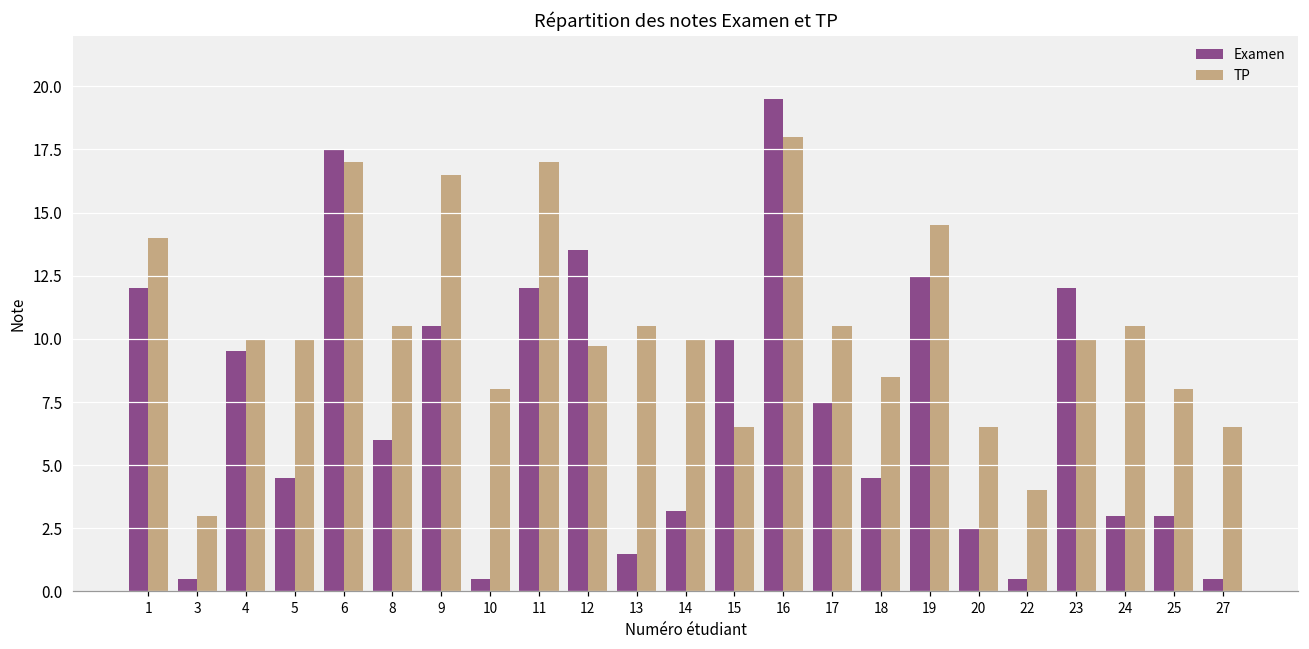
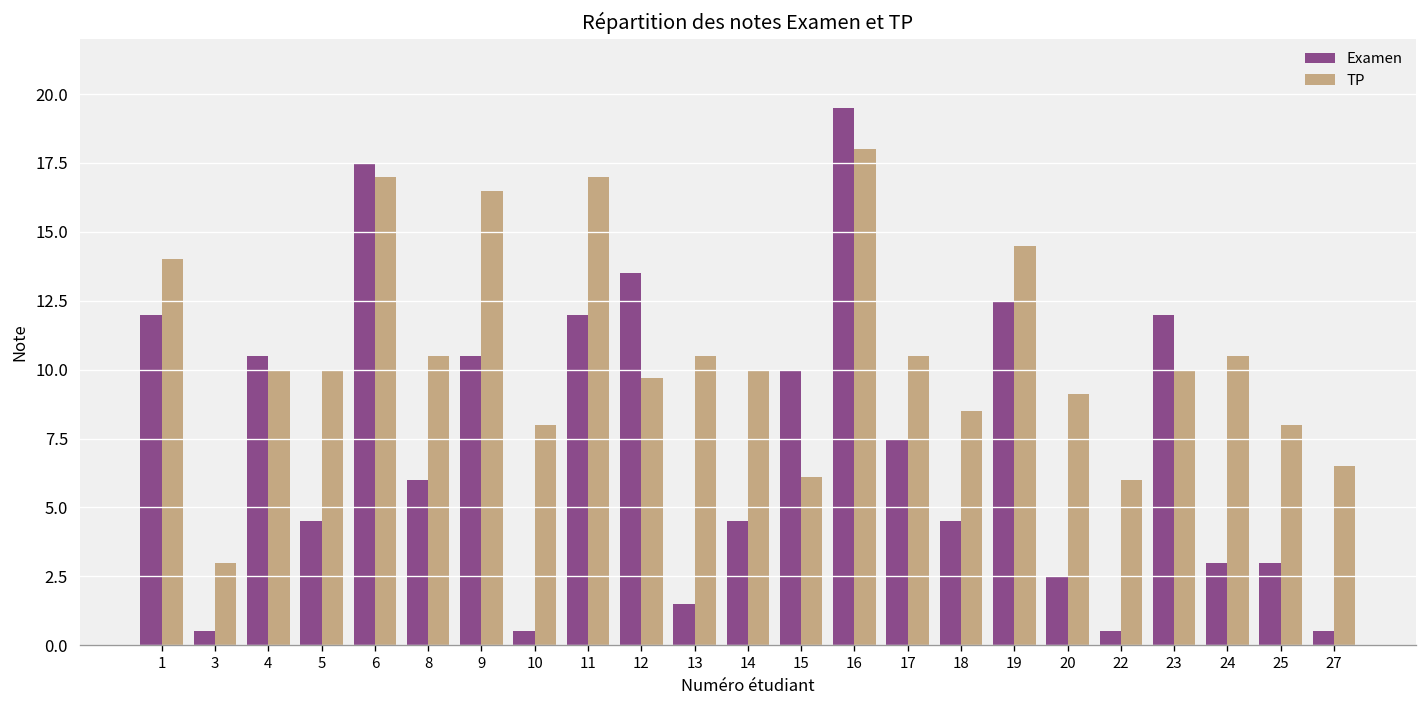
  {
    "Examen": {
      "1": 12.0,
      "3": 0.5,
-     "4": 9.5,
+     "4": 10.5,
      "5": 4.5,
      "6": 17.5,
      "8": 6.0,
      "9": 10.5,
      "10": 0.5,
      "11": 12.0,
      "12": 13.5,
      "13": 1.5,
-     "14": 3.2,
+     "14": 4.5,
      "15": 10.0,
      "16": 19.5,
      "17": 7.5,
      "18": 4.5,
      "19": 12.5,
      "20": 2.5,
      "22": 0.5,
      "23": 12.0,
      "24": 3.0,
      "25": 3.0,
      "27": 0.5
    },
    "TP": {
      "1": 14.0,
      "3": 3.0,
      "4": 10.0,
      "5": 10.0,
      "6": 17.0,
      "8": 10.5,
      "9": 16.5,
      "10": 8.0,
      "11": 17.0,
      "12": 9.7,
      "13": 10.5,
      "14": 10.0,
-     "15": 6.5,
+     "15": 6.1,
      "16": 18.0,
      "17": 10.5,
      "18": 8.5,
      "19": 14.5,
-     "20": 6.5,
-     "22": 4,
+     "20": 9.1,
+     "22": 6,
      "23": 10.0,
      "24": 10.5,
      "25": 8.0,
      "27": 6.5
    }
  }
